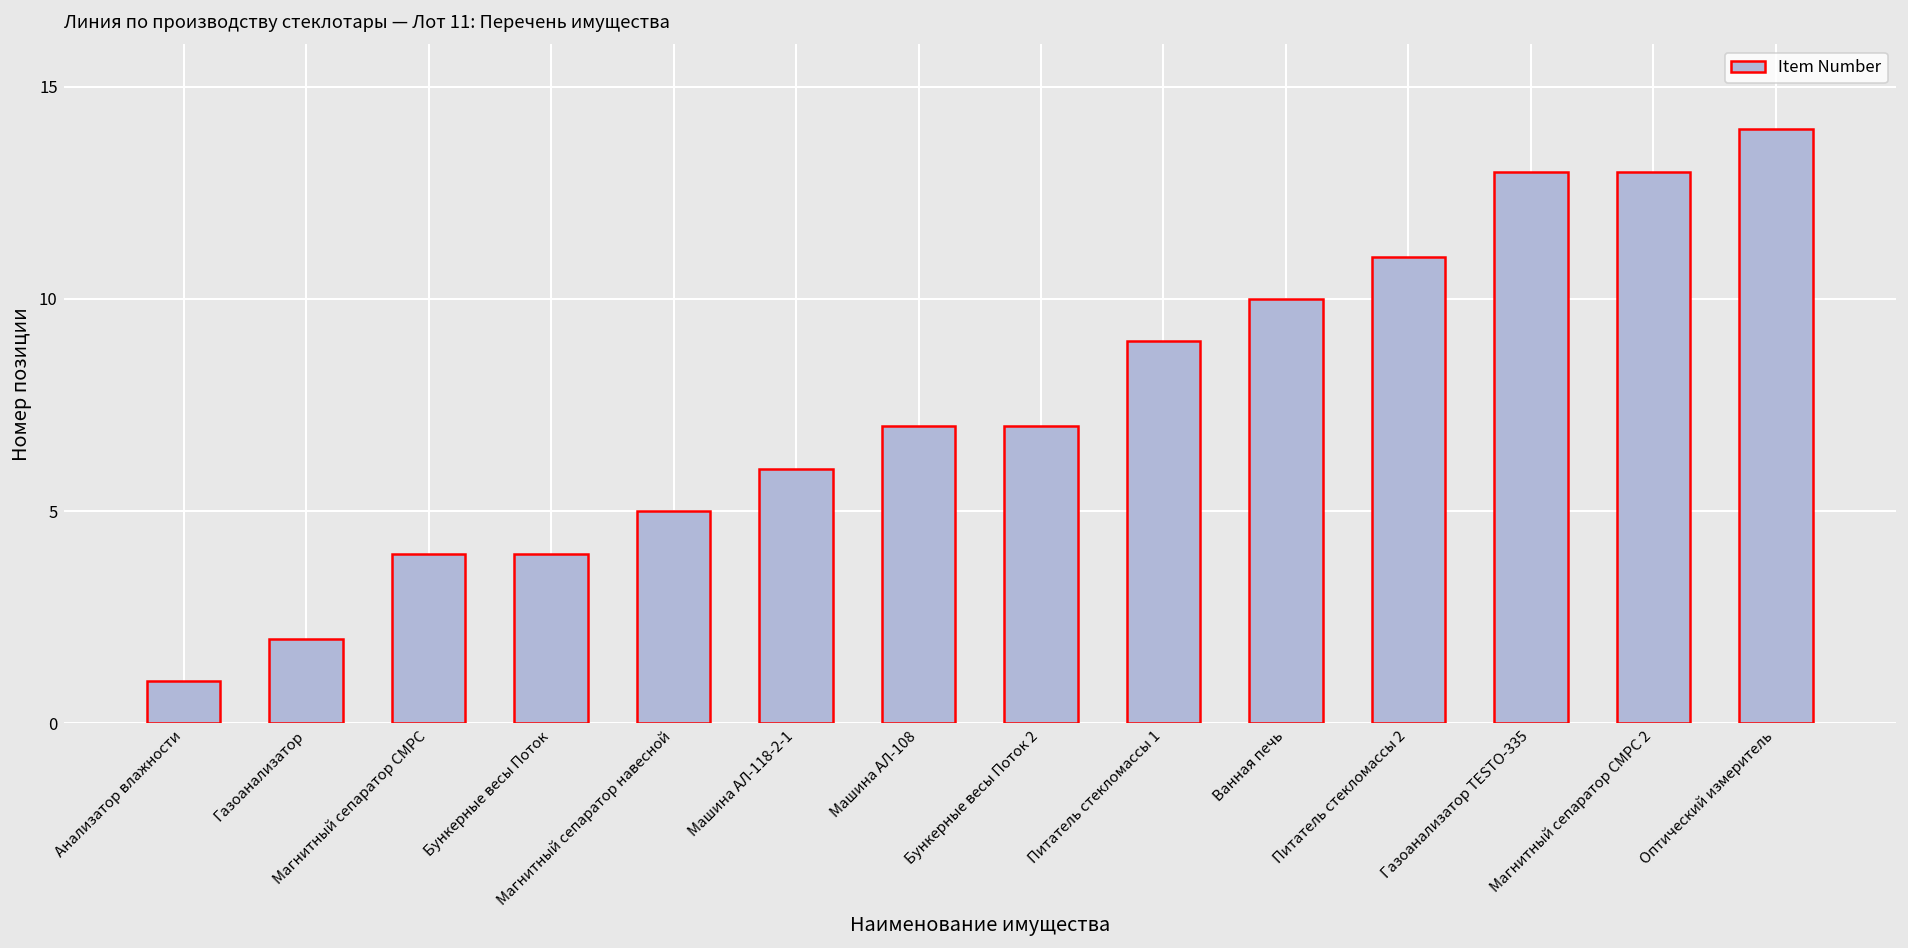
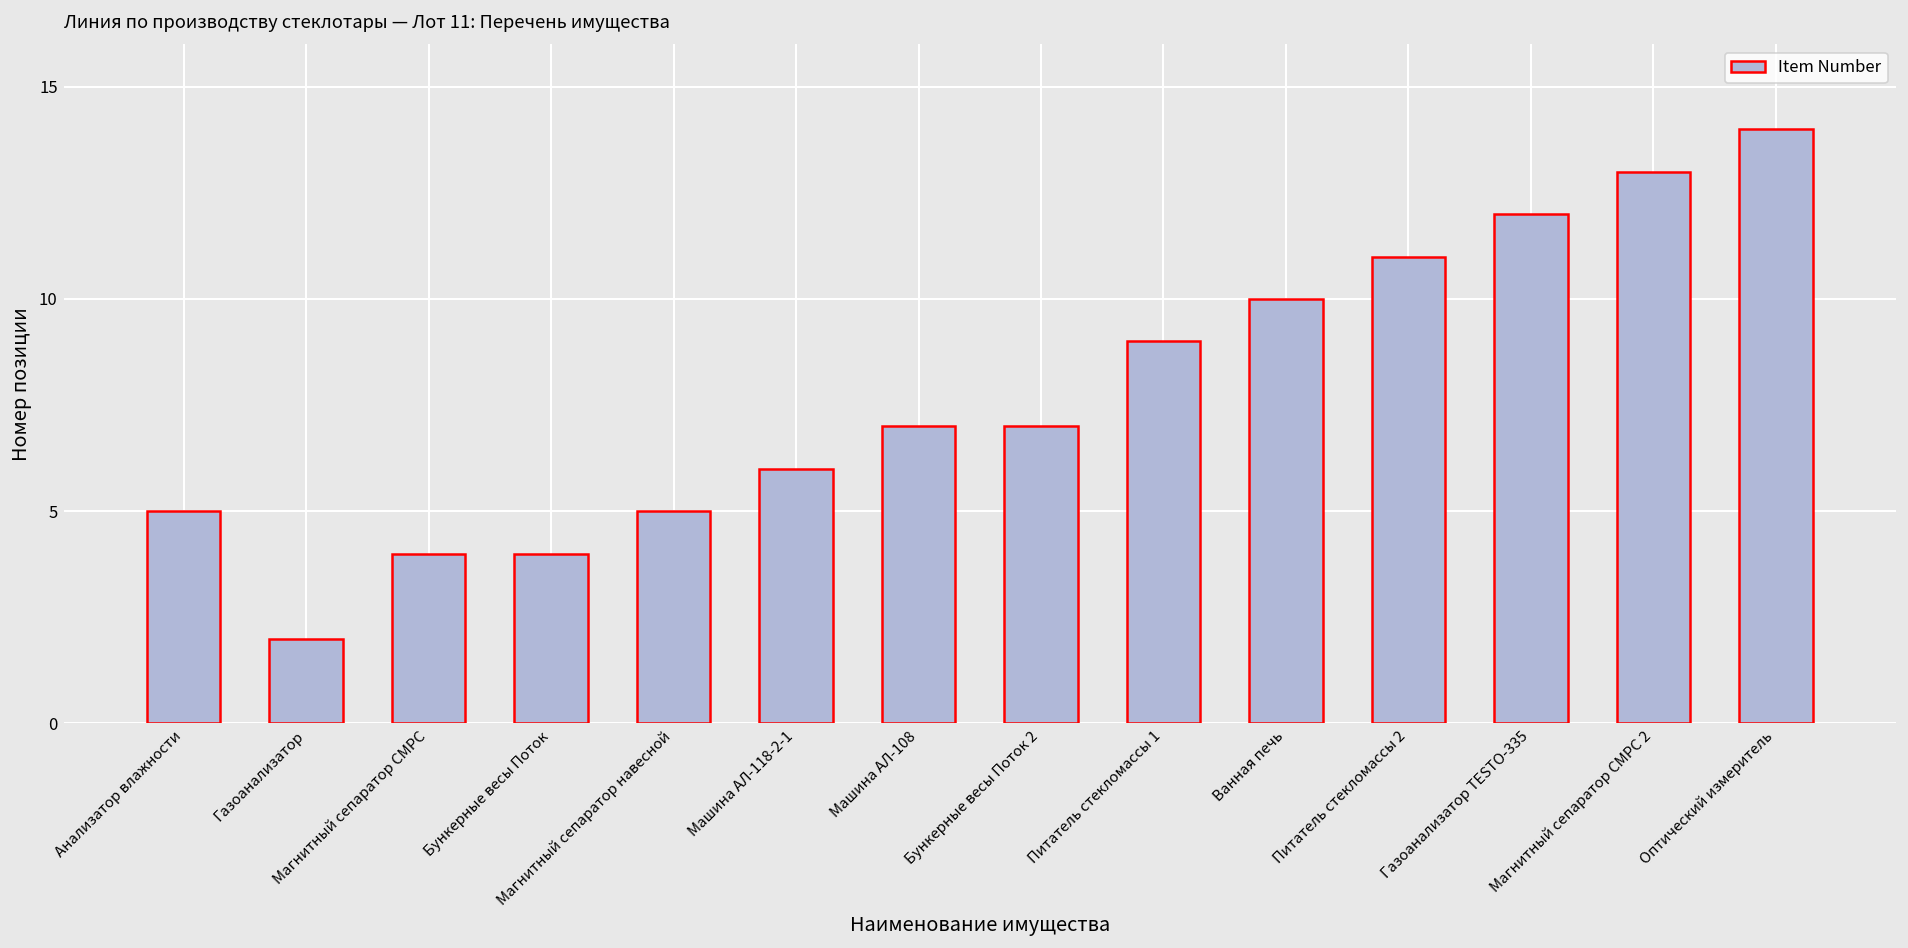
  {
-   "Анализатор влажности": 1,
+   "Анализатор влажности": 5,
    "Газоанализатор": 2,
    "Магнитный сепаратор СМРС": 4,
    "Бункерные весы Поток": 4,
    "Магнитный сепаратор навесной": 5,
    "Машина АЛ-118-2-1": 6,
    "Машина АЛ-108": 7,
    "Бункерные весы Поток 2": 7,
    "Питатель стекломассы 1": 9,
    "Ванная печь": 10,
    "Питатель стекломассы 2": 11,
-   "Газоанализатор TESTO-335": 13,
+   "Газоанализатор TESTO-335": 12,
    "Магнитный сепаратор СМРС 2": 13,
    "Оптический измеритель": 14
  }
